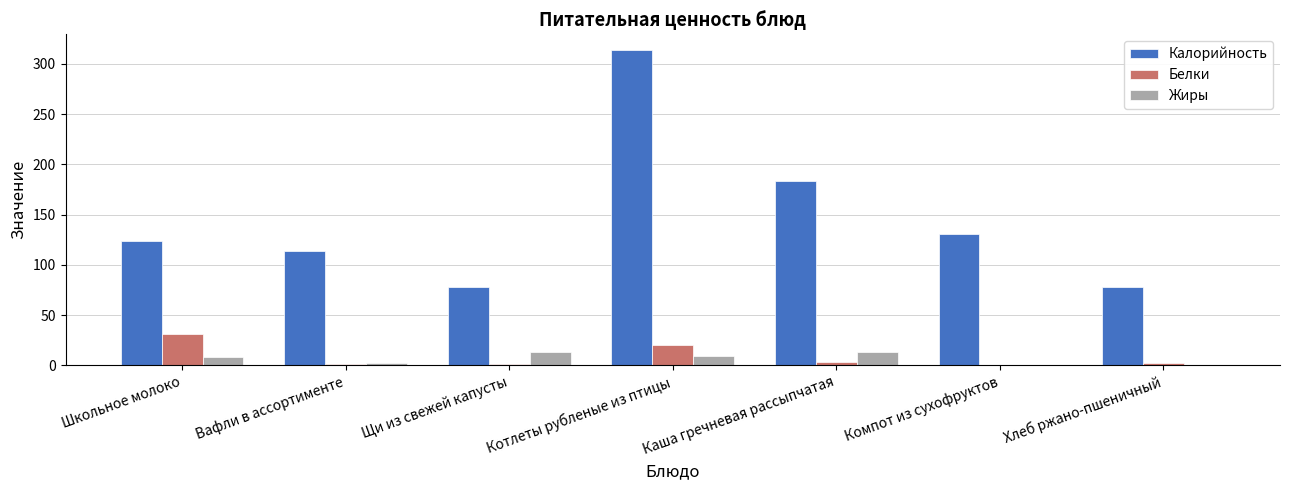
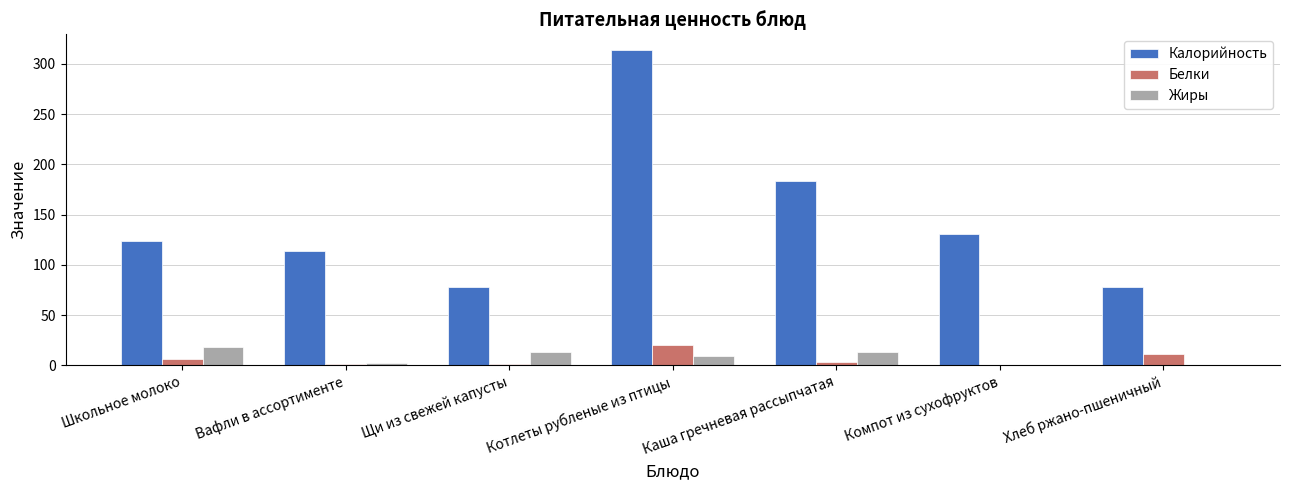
  {
    "Калорийность": {
      "Школьное молоко": 124,
      "Вафли в ассортименте": 114,
      "Щи из свежей капусты": 78,
      "Котлеты рубленые из птицы": 314,
      "Каша гречневая рассыпчатая": 184,
      "Компот из сухофруктов": 131,
      "Хлеб ржано-пшеничный": 78
    },
    "Белки": {
-     "Школьное молоко": 31,
+     "Школьное молоко": 6,
      "Котлеты рубленые из птицы": 20,
      "Каша гречневая рассыпчатая": 4,
-     "Хлеб ржано-пшеничный": 3
+     "Хлеб ржано-пшеничный": 11
    },
    "Жиры": {
-     "Школьное молоко": 8,
+     "Школьное молоко": 18,
      "Щи из свежей капусты": 14,
      "Котлеты рубленые из птицы": 9,
      "Каша гречневая рассыпчатая": 13
    }
  }
